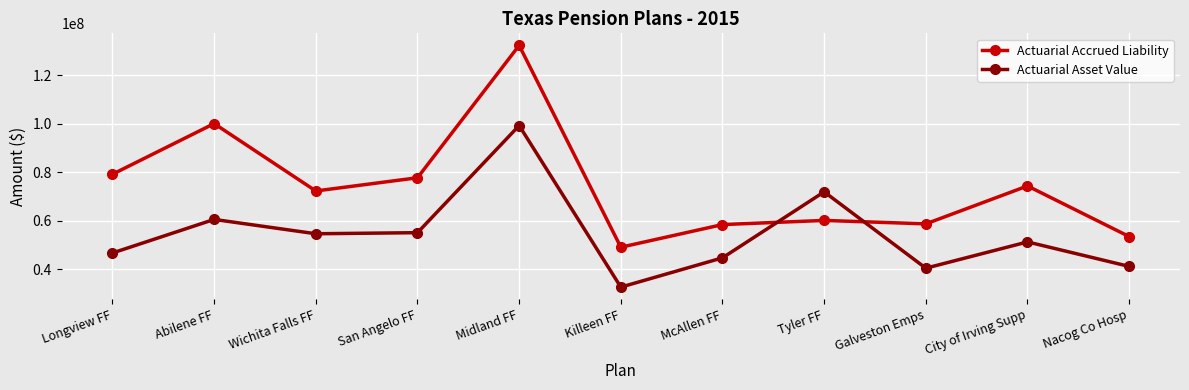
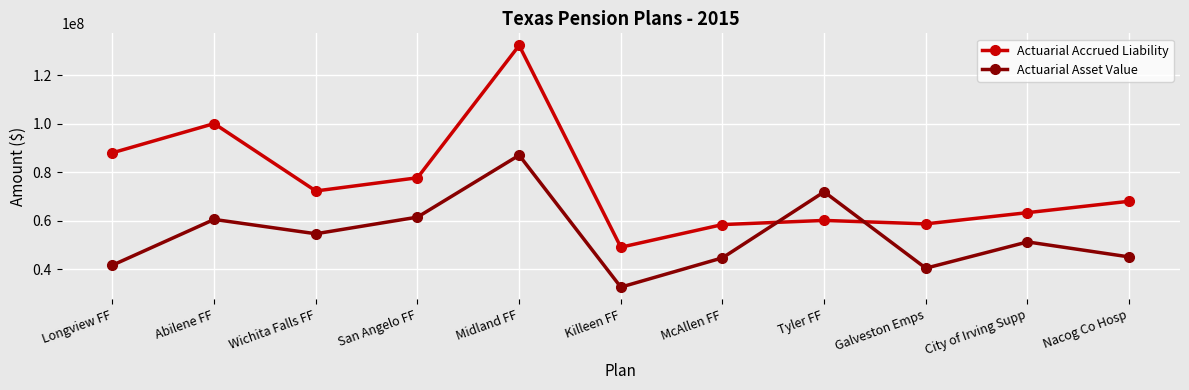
  {
    "Actuarial Accrued Liability": {
-     "Longview FF": 79000000,
+     "Longview FF": 88000000,
      "Abilene FF": 100000000,
      "Wichita Falls FF": 72000000,
      "San Angelo FF": 78000000,
      "Midland FF": 132000000,
      "Killeen FF": 49000000,
      "McAllen FF": 58000000,
      "Tyler FF": 60000000,
      "Galveston Emps": 59000000,
-     "City of Irving Supp": 74000000,
-     "Nacog Co Hosp": 53000000
+     "City of Irving Supp": 63000000,
+     "Nacog Co Hosp": 68000000
    },
    "Actuarial Asset Value": {
-     "Longview FF": 47000000,
+     "Longview FF": 42000000,
      "Abilene FF": 61000000,
      "Wichita Falls FF": 55000000,
-     "San Angelo FF": 55000000,
-     "Midland FF": 99000000,
+     "San Angelo FF": 61000000,
+     "Midland FF": 87000000,
      "Killeen FF": 33000000,
      "McAllen FF": 45000000,
      "Tyler FF": 72000000,
      "Galveston Emps": 40000000,
      "City of Irving Supp": 51000000,
-     "Nacog Co Hosp": 41000000
+     "Nacog Co Hosp": 45000000
    }
  }
